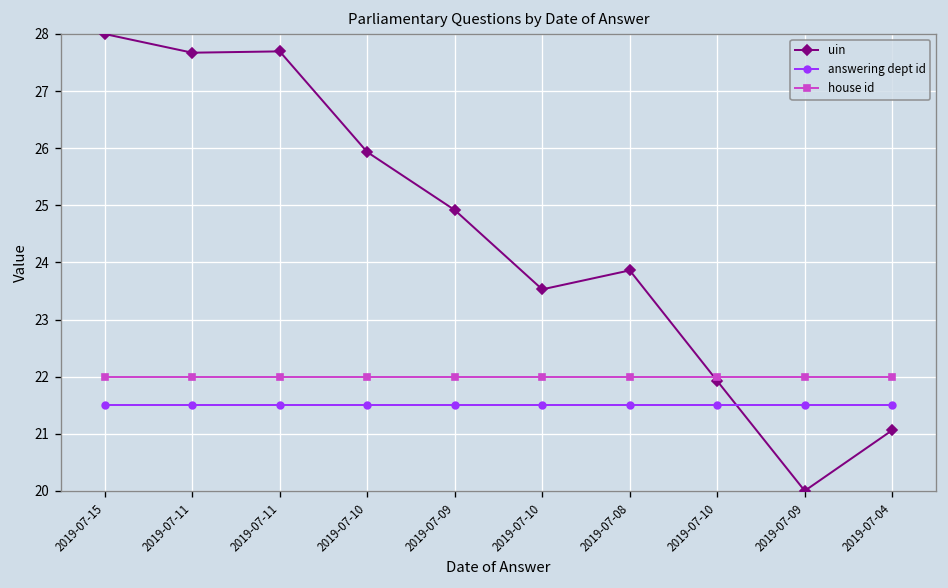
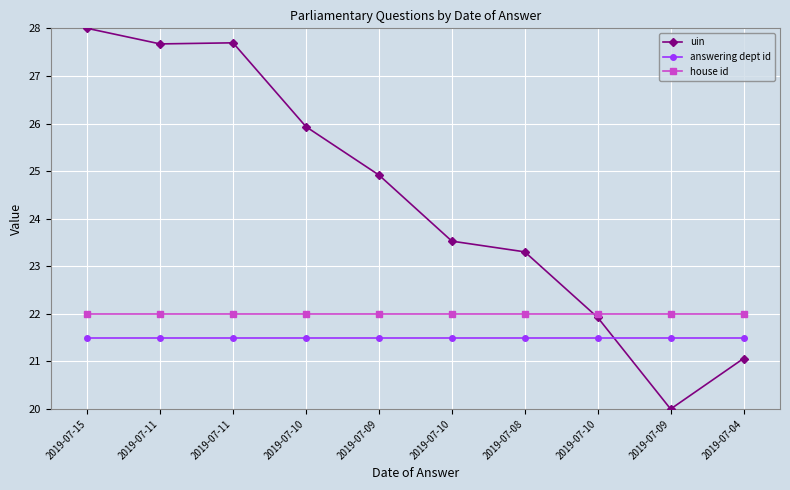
  {
    "uin": {
      "2019-07-15": 28.0,
-     "2019-07-08": 23.9,
+     "2019-07-08": 23.3,
      "2019-07-04": 21.1
    },
    "answering dept id": {
      "2019-07-15": 21.5,
      "2019-07-08": 21.5,
      "2019-07-04": 21.5
    },
    "house id": {
      "2019-07-15": 22.0,
      "2019-07-08": 22.0,
      "2019-07-04": 22.0
    }
  }
